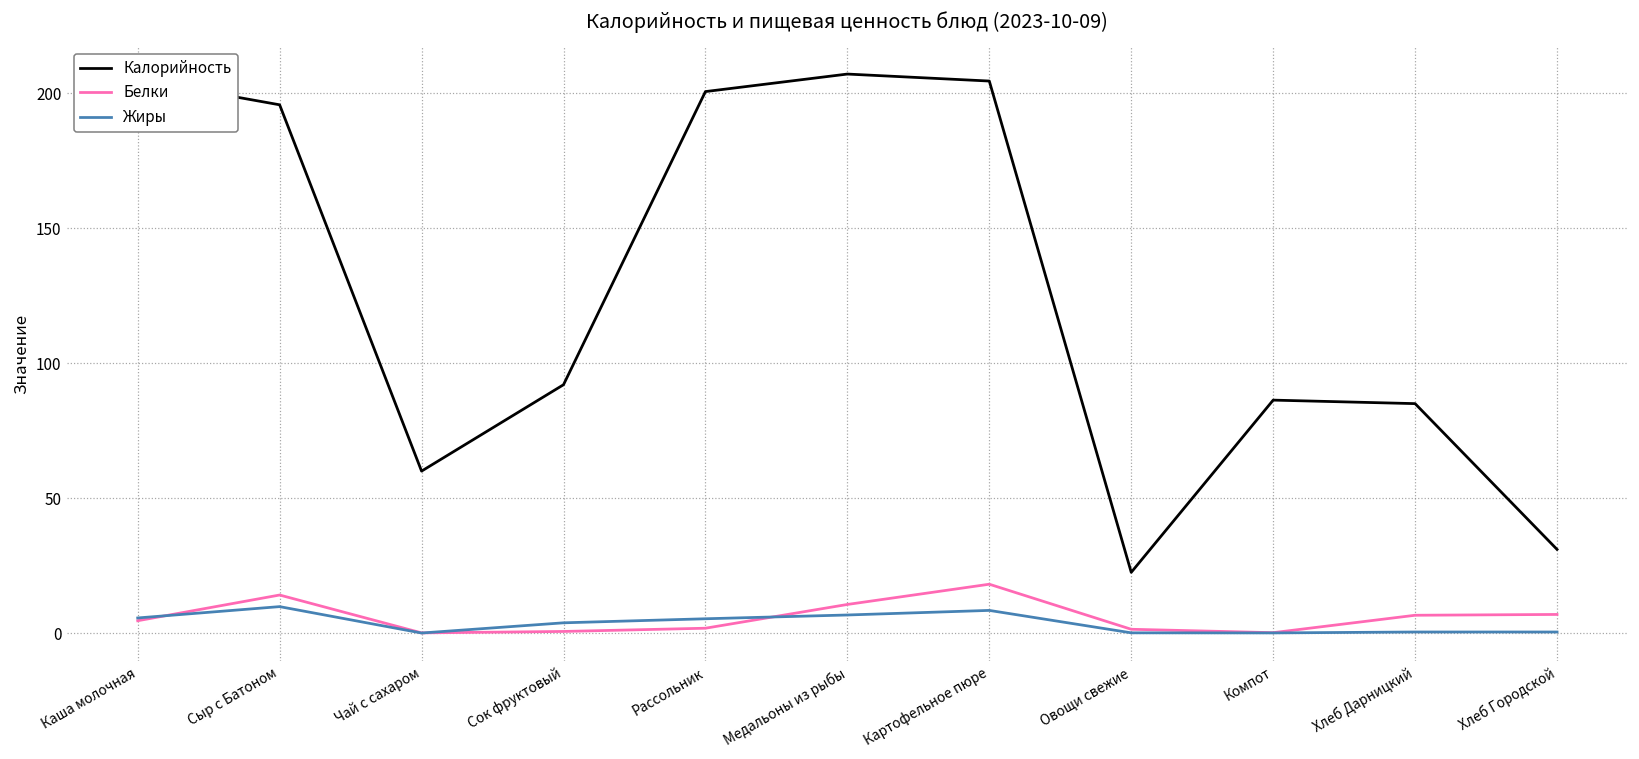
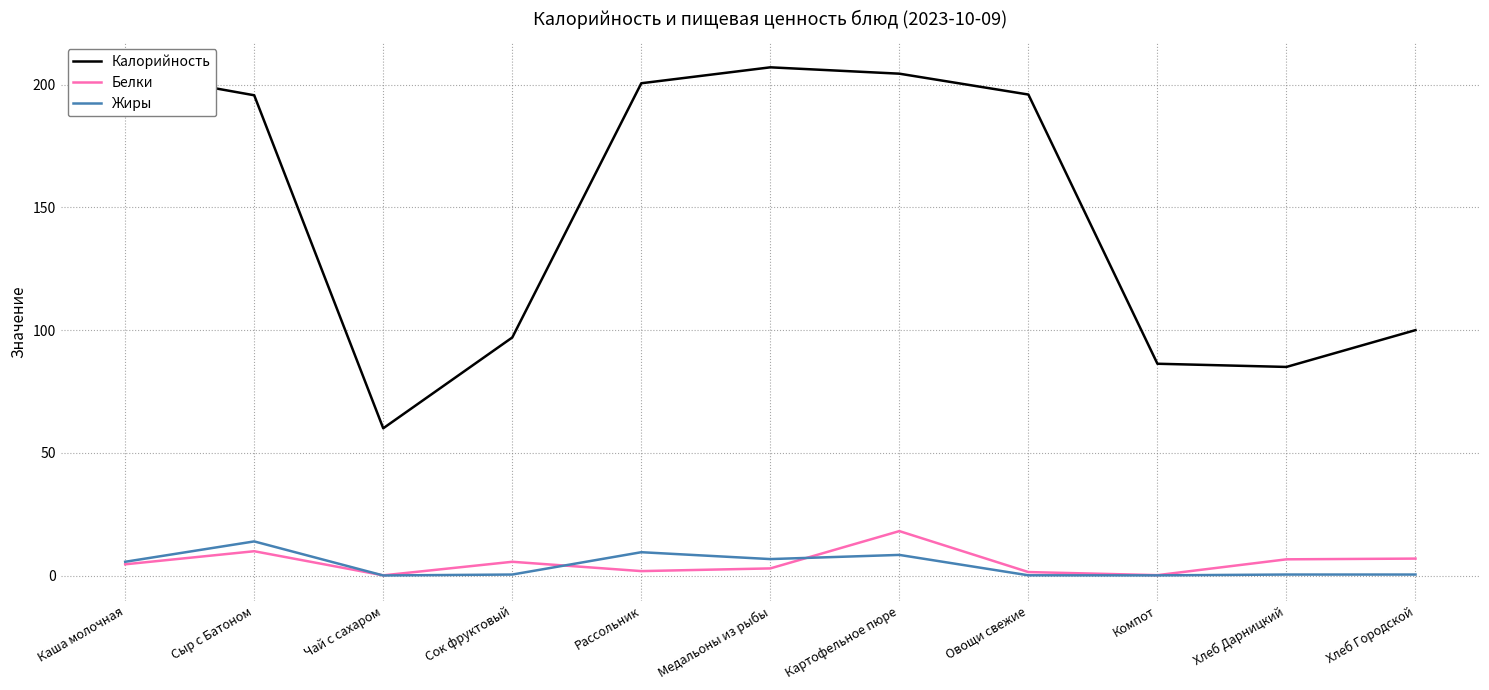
  {
    "Калорийность": {
      "Сыр с Батоном": 196,
      "Чай с сахаром": 60,
-     "Сок фруктовый": 92,
+     "Сок фруктовый": 97,
      "Рассольник": 201,
      "Медальоны из рыбы": 207,
      "Картофельное пюре": 205,
-     "Овощи свежие": 23,
+     "Овощи свежие": 196,
      "Компот": 86,
      "Хлеб Дарницкий": 85,
-     "Хлеб Городской": 31
+     "Хлеб Городской": 100
    },
    "Белки": {
-     "Сыр с Батоном": 14,
-     "Сок фруктовый": 1,
+     "Сыр с Батоном": 10,
+     "Сок фруктовый": 6,
      "Рассольник": 2,
-     "Медальоны из рыбы": 11,
+     "Медальоны из рыбы": 3,
      "Картофельное пюре": 18,
      "Овощи свежие": 1,
      "Хлеб Дарницкий": 7,
      "Хлеб Городской": 7
    },
    "Жиры": {
-     "Сыр с Батоном": 10,
-     "Сок фруктовый": 4,
-     "Рассольник": 5,
+     "Сыр с Батоном": 14,
+     "Сок фруктовый": 0,
+     "Рассольник": 10,
      "Медальоны из рыбы": 7,
      "Картофельное пюре": 8,
      "Овощи свежие": 0,
      "Хлеб Дарницкий": 0,
      "Хлеб Городской": 0
    }
  }
